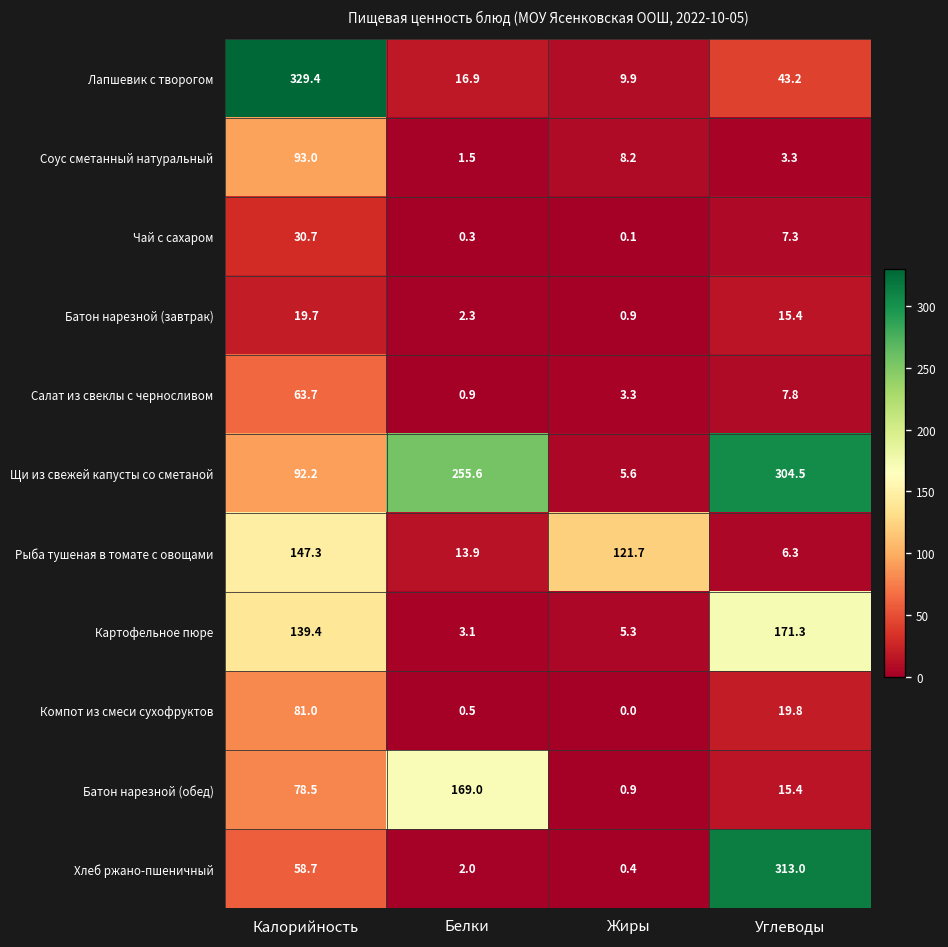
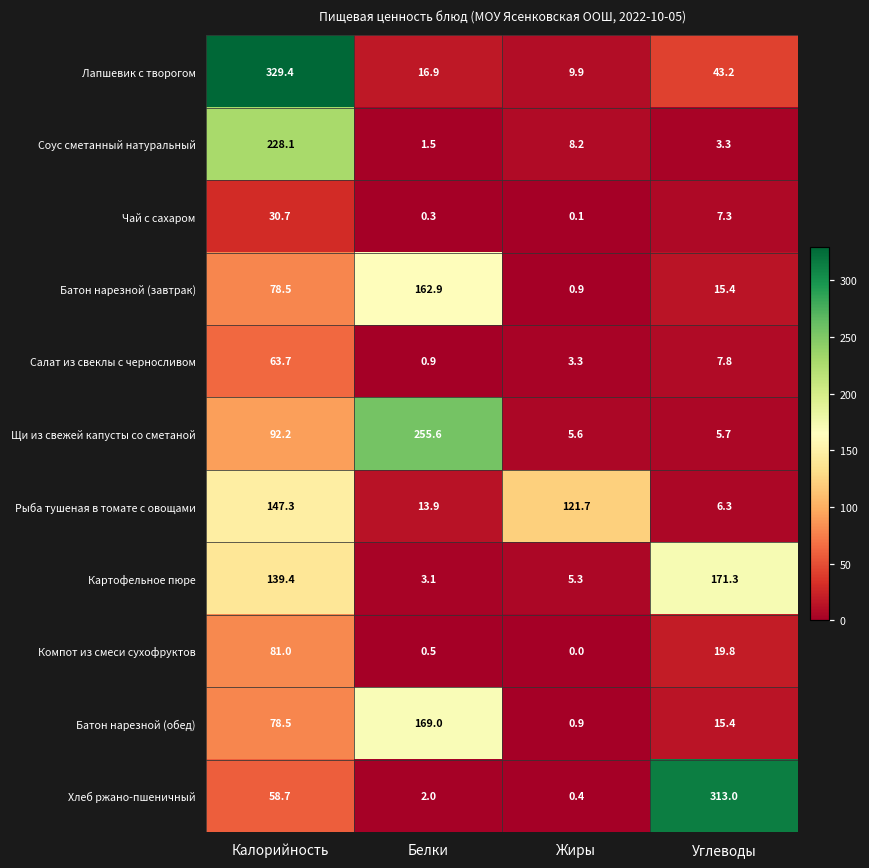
  {
    "Лапшевик с творогом": {
      "Калорийность": 329.4,
      "Белки": 16.9,
      "Жиры": 9.9,
      "Углеводы": 43.2
    },
    "Соус сметанный натуральный": {
-     "Калорийность": 93.0,
+     "Калорийность": 228.1,
      "Белки": 1.5,
      "Жиры": 8.2,
      "Углеводы": 3.3
    },
    "Чай с сахаром": {
      "Калорийность": 30.7,
      "Белки": 0.3,
      "Жиры": 0.1,
      "Углеводы": 7.3
    },
    "Батон нарезной (завтрак)": {
-     "Калорийность": 19.7,
-     "Белки": 2.3,
+     "Калорийность": 78.5,
+     "Белки": 162.9,
      "Жиры": 0.9,
      "Углеводы": 15.4
    },
    "Салат из свеклы с черносливом": {
      "Калорийность": 63.7,
      "Белки": 0.9,
      "Жиры": 3.3,
      "Углеводы": 7.8
    },
    "Щи из свежей капусты со сметаной": {
      "Калорийность": 92.2,
      "Белки": 255.6,
      "Жиры": 5.6,
-     "Углеводы": 304.5
+     "Углеводы": 5.7
    },
    "Рыба тушеная в томате с овощами": {
      "Калорийность": 147.3,
      "Белки": 13.9,
      "Жиры": 121.7,
      "Углеводы": 6.3
    },
    "Картофельное пюре": {
      "Калорийность": 139.4,
      "Белки": 3.1,
      "Жиры": 5.3,
      "Углеводы": 171.3
    },
    "Компот из смеси сухофруктов": {
      "Калорийность": 81.0,
      "Белки": 0.5,
      "Жиры": 0.0,
      "Углеводы": 19.8
    },
    "Батон нарезной (обед)": {
      "Калорийность": 78.5,
      "Белки": 169.0,
      "Жиры": 0.9,
      "Углеводы": 15.4
    },
    "Хлеб ржано-пшеничный": {
      "Калорийность": 58.7,
      "Белки": 2.0,
      "Жиры": 0.4,
      "Углеводы": 313.0
    }
  }
